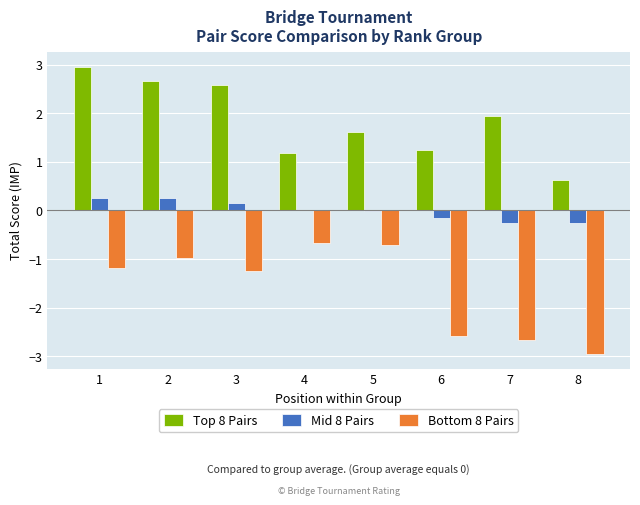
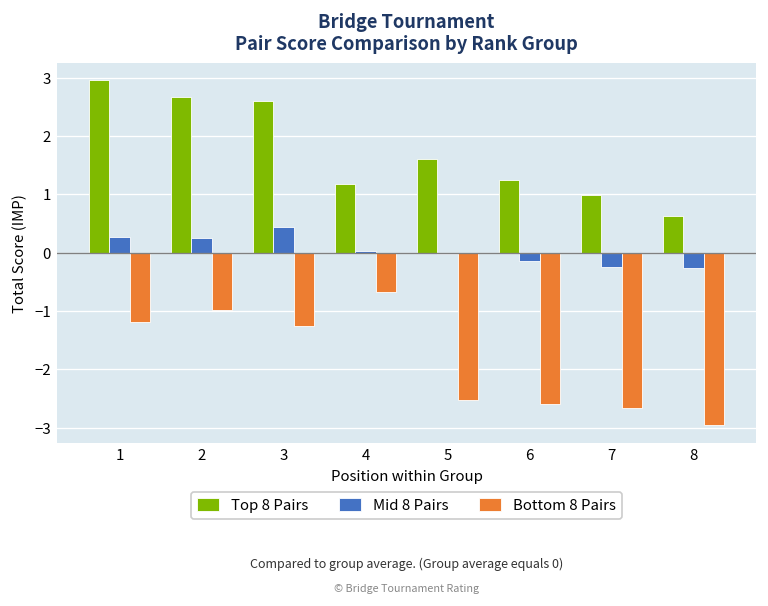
  {
    "Top 8 Pairs": {
      "1": 3.0,
      "2": 2.7,
      "3": 2.6,
      "4": 1.2,
      "5": 1.6,
      "6": 1.3,
-     "7": 1.9,
+     "7": 1.0,
      "8": 0.6
    },
    "Mid 8 Pairs": {
      "1": 0.3,
      "2": 0.3,
-     "3": 0.2,
+     "3": 0.4,
      "6": -0.2,
      "7": -0.3,
      "8": -0.3
    },
    "Bottom 8 Pairs": {
      "1": -1.2,
      "2": -1.0,
      "3": -1.3,
      "4": -0.7,
-     "5": -0.7,
+     "5": -2.5,
      "6": -2.6,
      "7": -2.7,
      "8": -3.0
    }
  }
